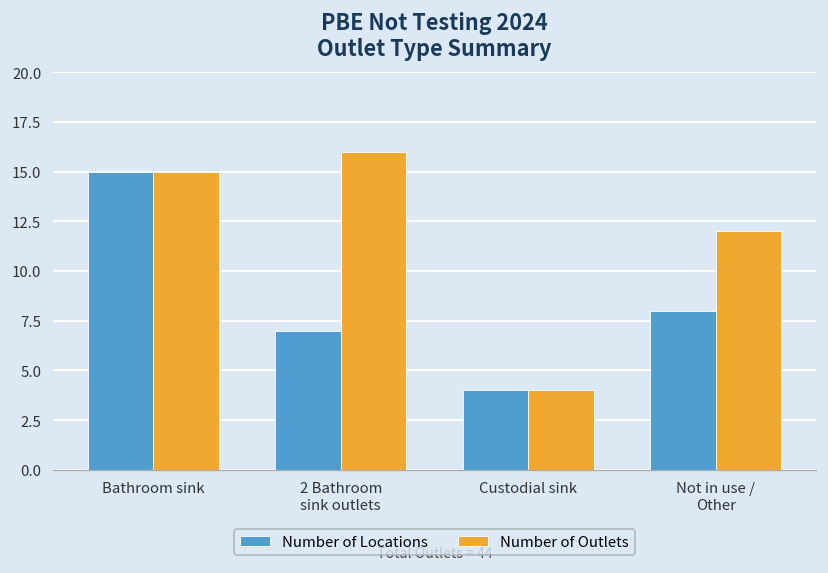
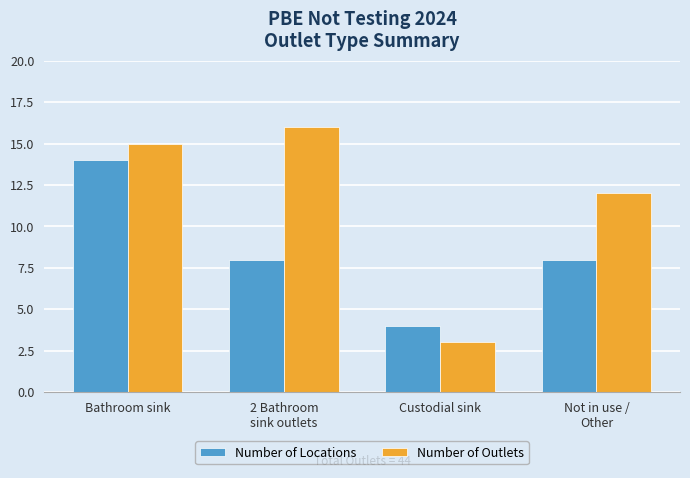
  {
    "Number of Locations": {
-     "Bathroom sink": 15,
-     "2 Bathroom sink outlets": 7,
+     "Bathroom sink": 14,
+     "2 Bathroom sink outlets": 8,
      "Custodial sink": 4,
      "Not in use / Other": 8
    },
    "Number of Outlets": {
      "Bathroom sink": 15,
      "2 Bathroom sink outlets": 16,
-     "Custodial sink": 4,
+     "Custodial sink": 3,
      "Not in use / Other": 12
    }
  }
